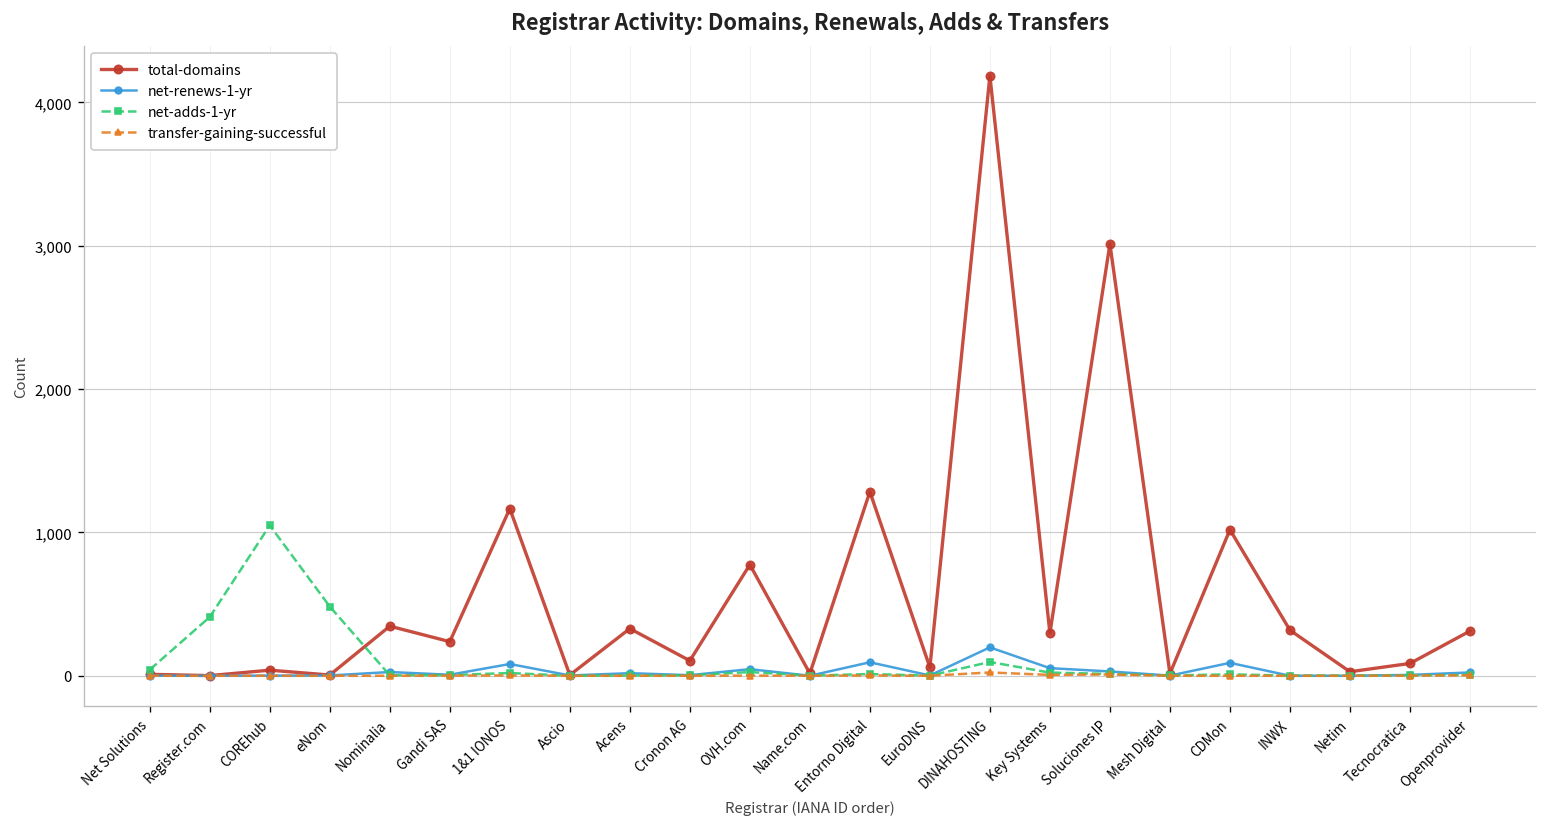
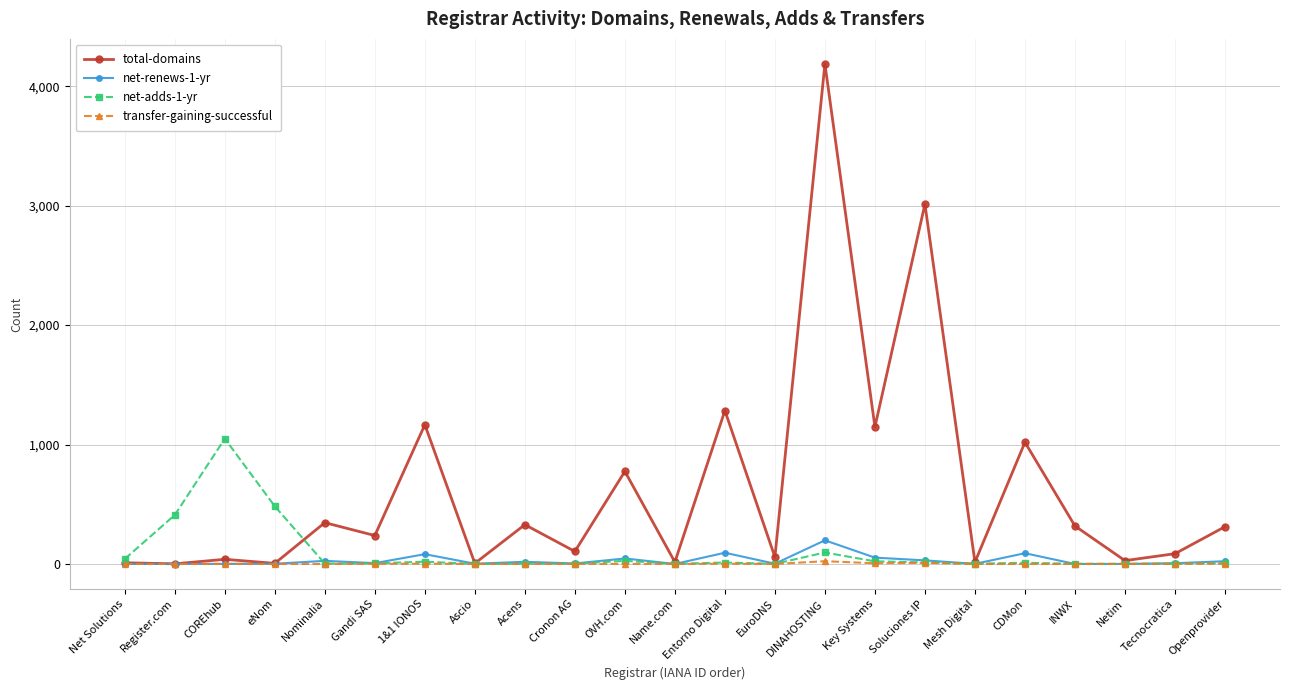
  {
    "total-domains": {
      "COREhub": "40",
      "Nominalia": "350",
      "Gandi SAS": "240",
      "1&1 IONOS": "1,170",
      "Acens": "330",
      "Cronon AG": "110",
      "OVH.com": "780",
      "Entorno Digital": "1,280",
      "EuroDNS": "60",
      "DINAHOSTING": "4,190",
-     "Key Systems": "300",
+     "Key Systems": "1,150",
      "Soluciones IP": "3,010",
      "CDMon": "1,020",
      "INWX": "320",
      "Netim": "30",
      "Tecnocratica": "90",
      "Openprovider": "310"
    },
    "net-renews-1-yr": {
      "Nominalia": "30",
      "1&1 IONOS": "80",
      "Entorno Digital": "90",
      "DINAHOSTING": "200",
      "Key Systems": "50",
      "CDMon": "90"
    },
    "net-adds-1-yr": {
      "Net Solutions": "40",
      "Register.com": "410",
      "COREhub": "1,050",
      "eNom": "480",
      "DINAHOSTING": "100"
    },
    "transfer-gaining-successful": {
      "OVH.com": "0",
      "DINAHOSTING": "20"
    }
  }
